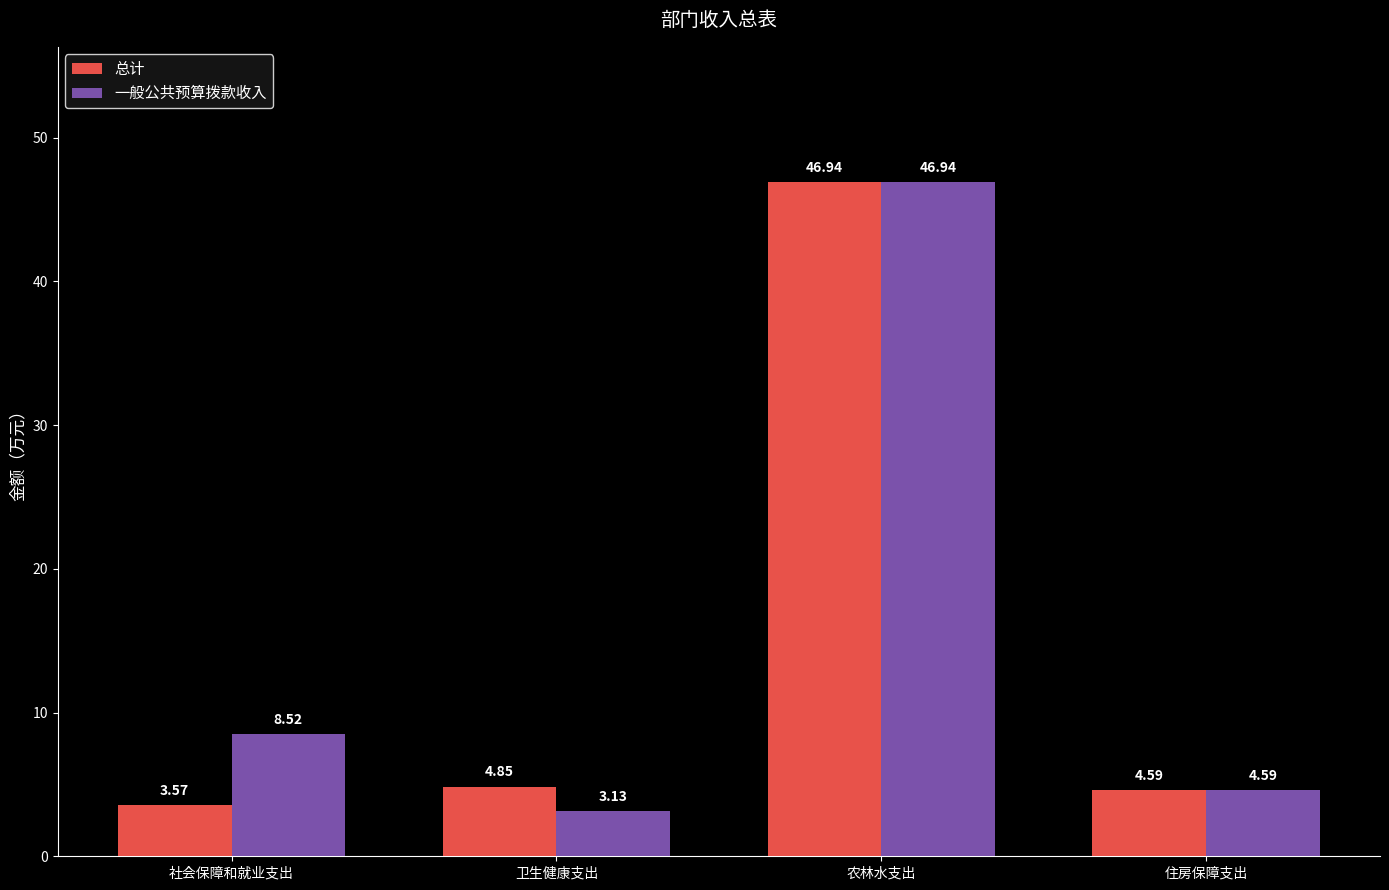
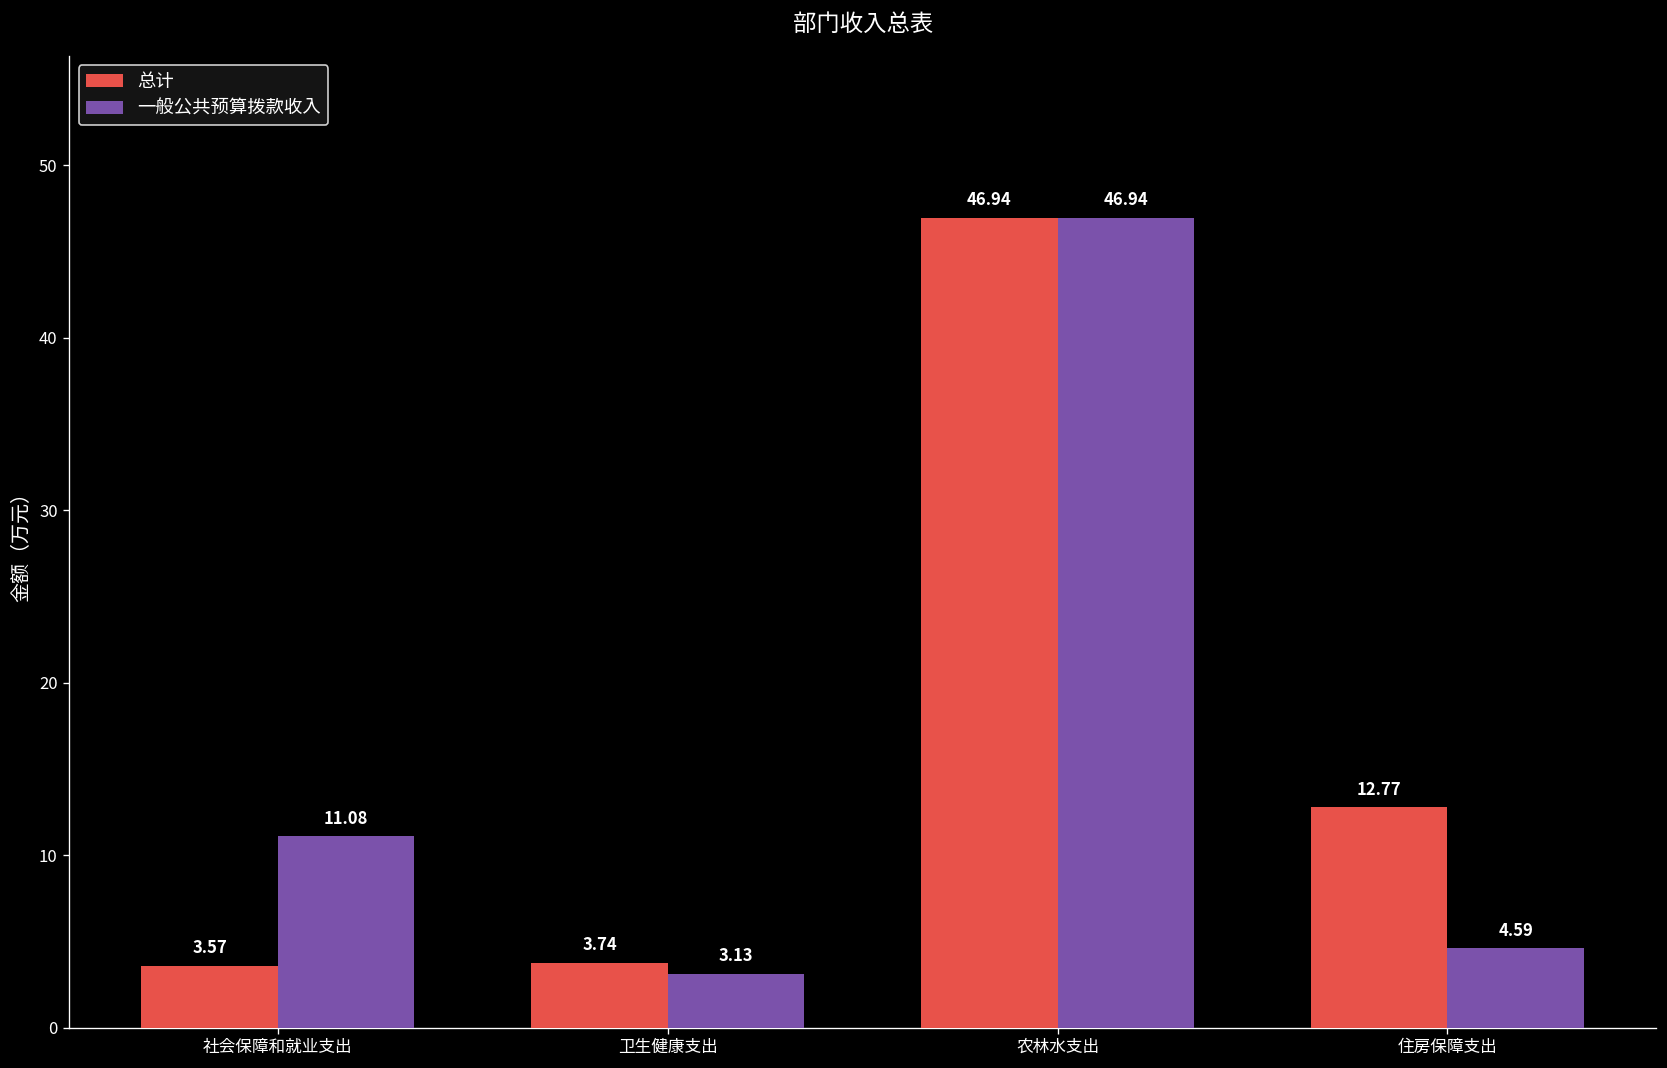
  {
    "总计": {
      "社会保障和就业支出": 3.57,
-     "卫生健康支出": 4.85,
+     "卫生健康支出": 3.74,
      "农林水支出": 46.94,
-     "住房保障支出": 4.59
+     "住房保障支出": 12.77
    },
    "一般公共预算拨款收入": {
-     "社会保障和就业支出": 8.52,
+     "社会保障和就业支出": 11.08,
      "卫生健康支出": 3.13,
      "农林水支出": 46.94,
      "住房保障支出": 4.59
    }
  }
